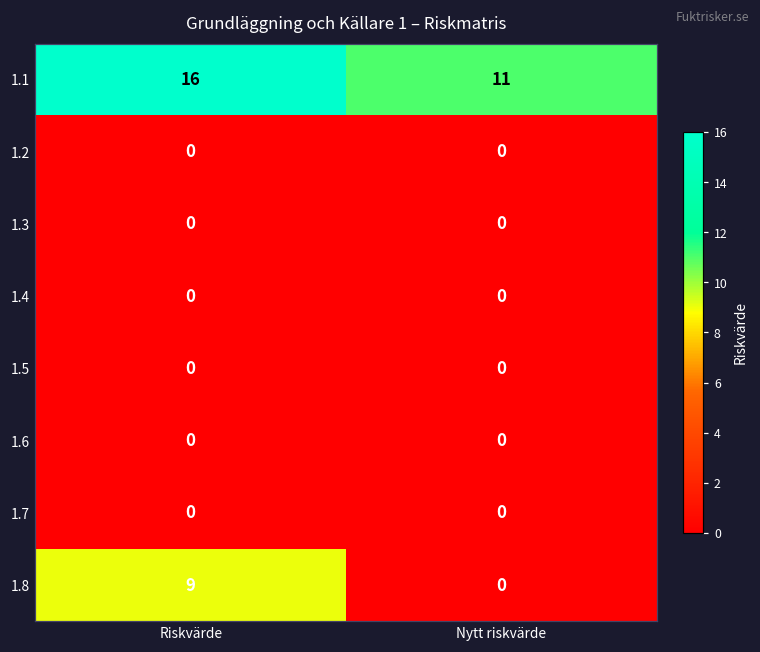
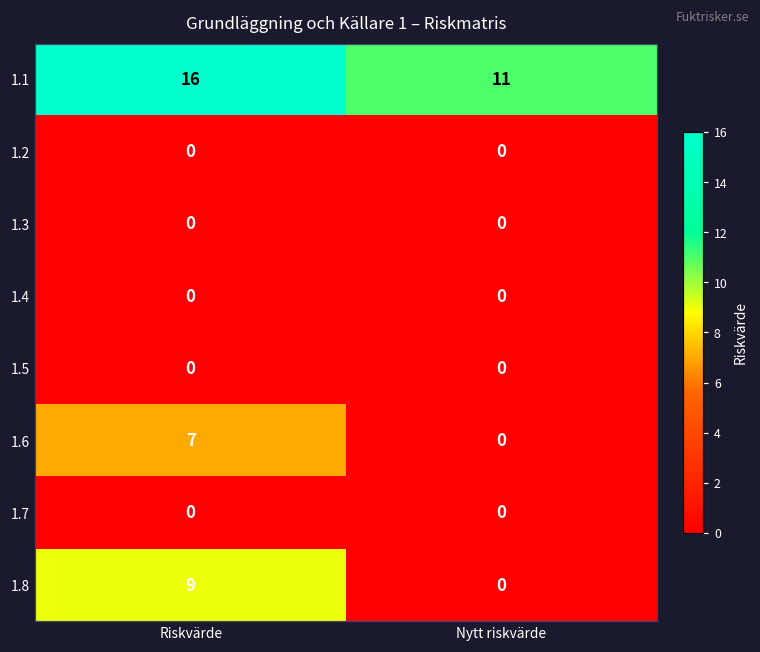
  {
    "1.1": {
      "Riskvärde": 16,
      "Nytt riskvärde": 11
    },
    "1.2": {
      "Riskvärde": 0,
      "Nytt riskvärde": 0
    },
    "1.3": {
      "Riskvärde": 0,
      "Nytt riskvärde": 0
    },
    "1.4": {
      "Riskvärde": 0,
      "Nytt riskvärde": 0
    },
    "1.5": {
      "Riskvärde": 0,
      "Nytt riskvärde": 0
    },
    "1.6": {
-     "Riskvärde": 0,
+     "Riskvärde": 7,
      "Nytt riskvärde": 0
    },
    "1.7": {
      "Riskvärde": 0,
      "Nytt riskvärde": 0
    },
    "1.8": {
      "Riskvärde": 9,
      "Nytt riskvärde": 0
    }
  }
